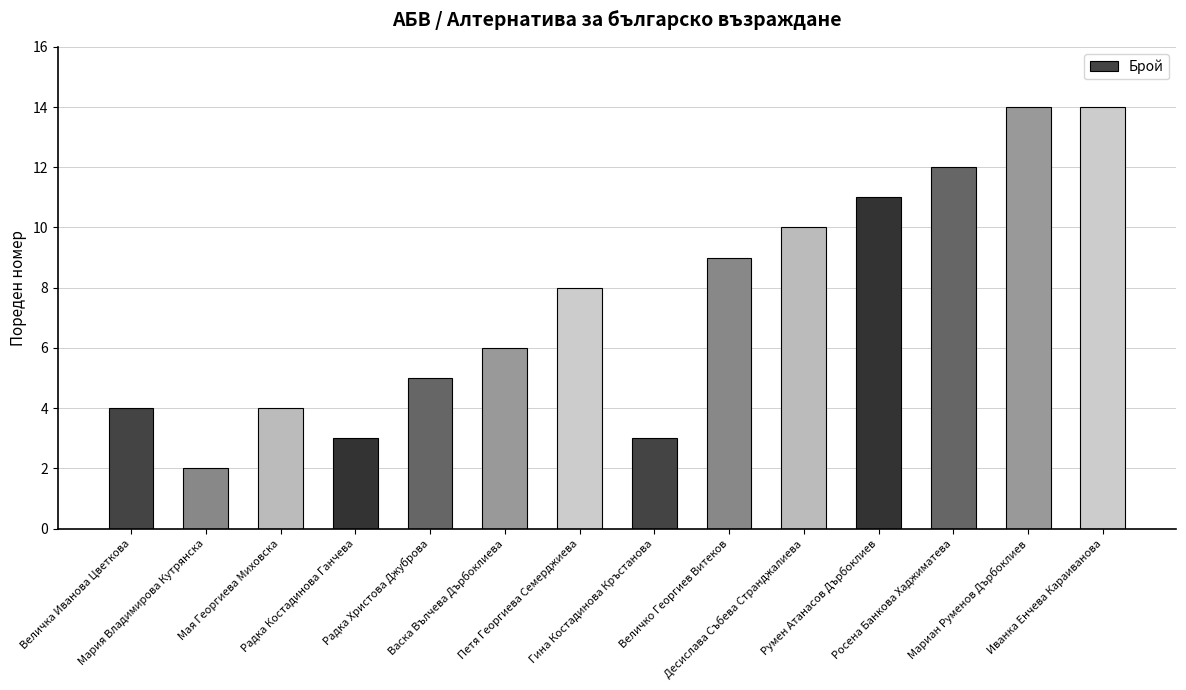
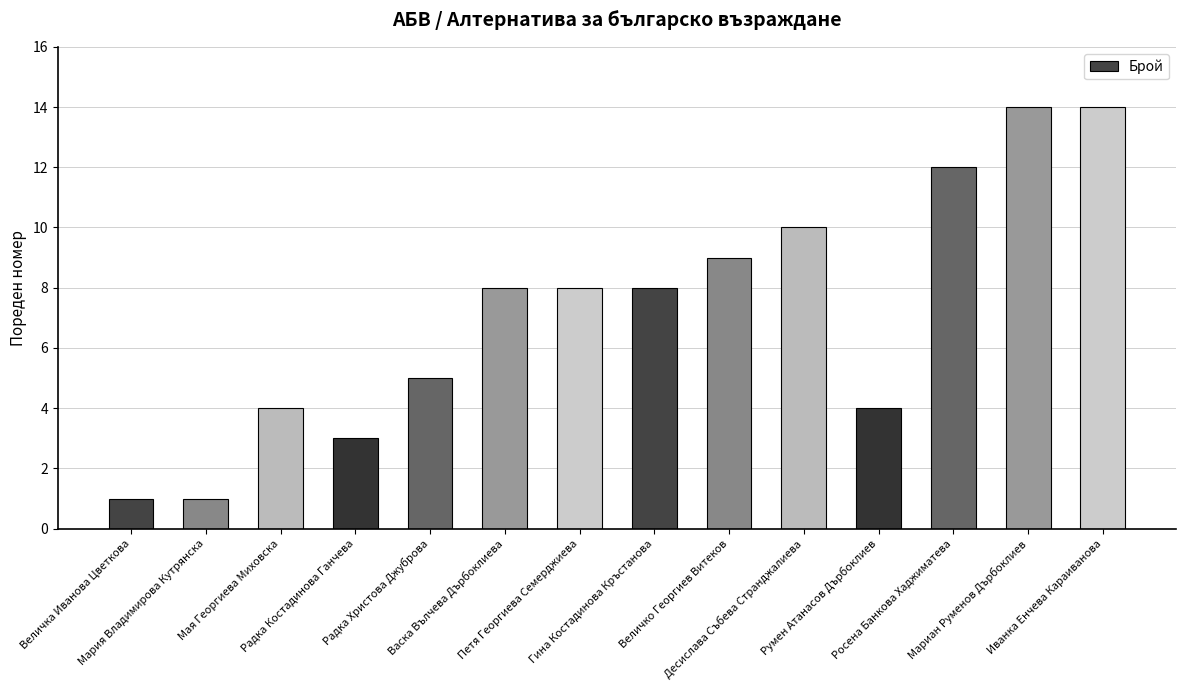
  {
-   "Величка Иванова Цветкова": 4,
-   "Мария Владимирова Кутрянска": 2,
+   "Величка Иванова Цветкова": 1,
+   "Мария Владимирова Кутрянска": 1,
    "Мая Георгиева Миховска": 4,
    "Радка Костадинова Ганчева": 3,
    "Радка Христова Джуброва": 5,
-   "Васка Вълчева Дърбоклиева": 6,
+   "Васка Вълчева Дърбоклиева": 8,
    "Петя Георгиева Семерджиева": 8,
-   "Гина Костадинова Кръстанова": 3,
+   "Гина Костадинова Кръстанова": 8,
    "Величко Георгиев Витеков": 9,
    "Десислава Събева Странджалиева": 10,
-   "Румен Атанасов Дърбоклиев": 11,
+   "Румен Атанасов Дърбоклиев": 4,
    "Росена Банкова Хаджиматева": 12,
    "Мариан Руменов Дърбоклиев": 14,
    "Иванка Енчева Караиванова": 14
  }
